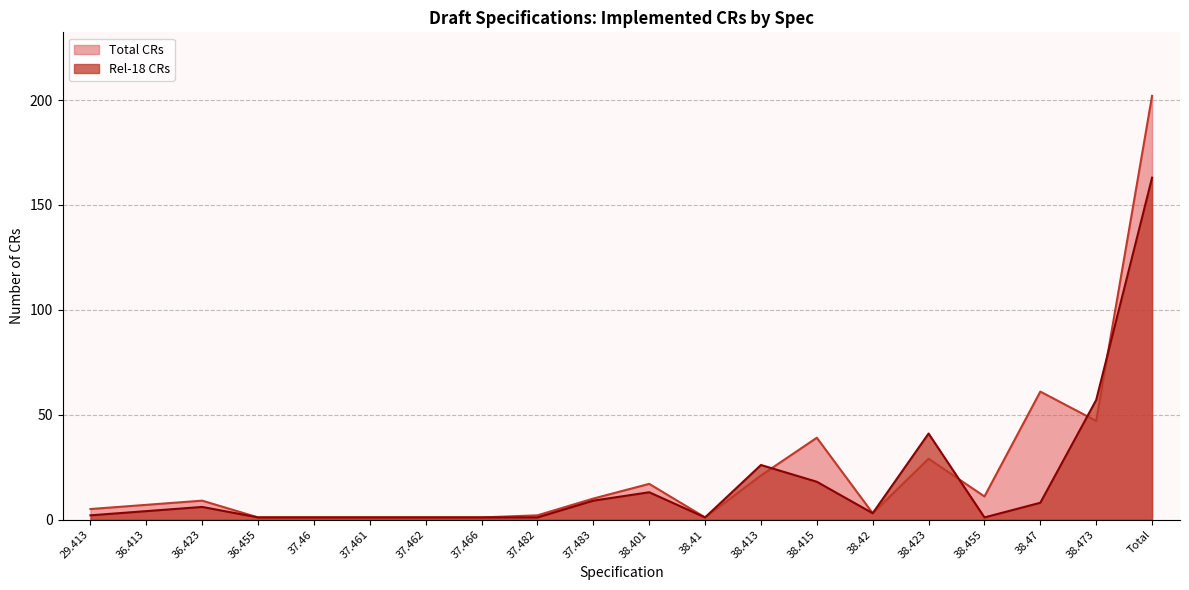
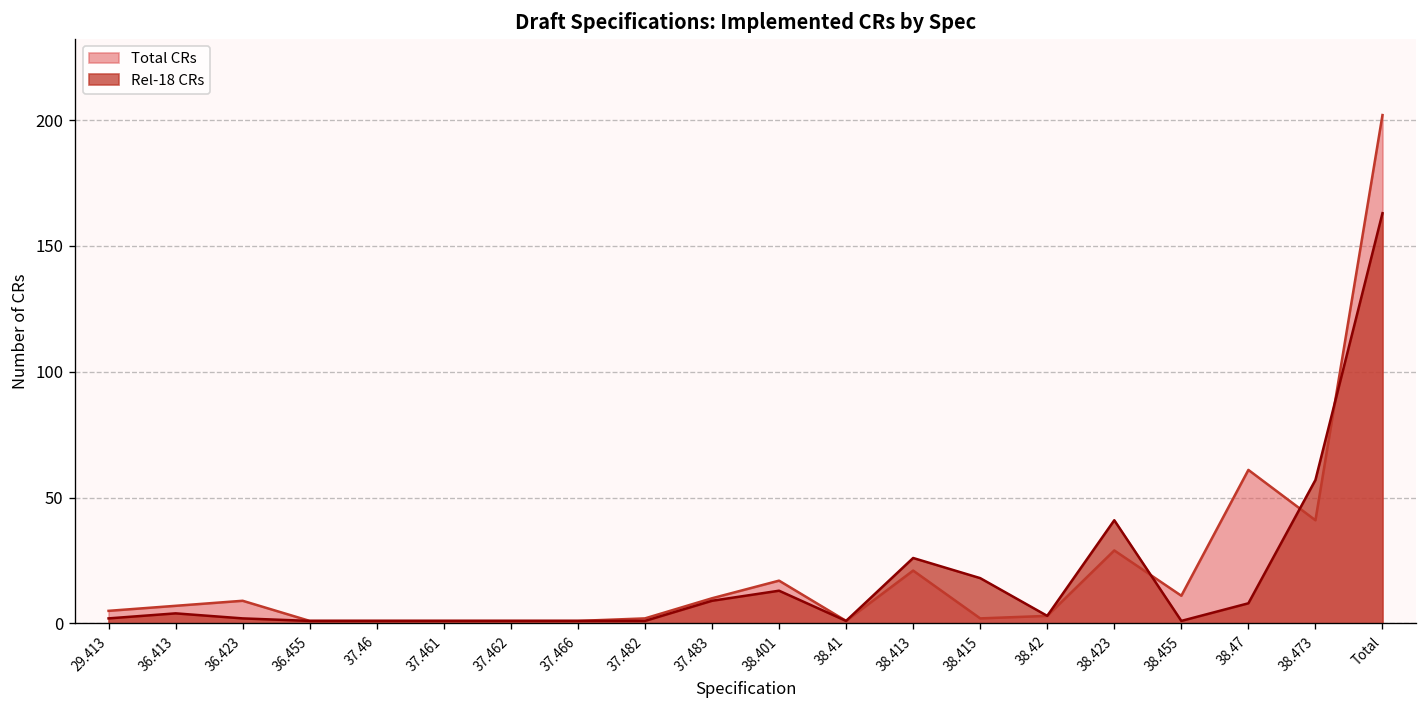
  {
    "Total CRs": {
      "29.413": 5,
      "36.413": 7,
      "36.423": 9,
      "38.401": 17,
      "38.413": 21,
-     "38.415": 39,
+     "38.415": 2,
      "38.423": 29,
      "38.455": 11,
      "38.47": 61,
-     "38.473": 47,
+     "38.473": 41,
      "Total": 202
    },
    "Rel-18 CRs": {
      "29.413": 2,
      "36.413": 4,
-     "36.423": 6,
+     "36.423": 2,
      "38.401": 13,
      "38.413": 26,
      "38.415": 18,
      "38.423": 41,
      "38.455": 1,
      "38.47": 8,
      "38.473": 57,
      "Total": 163
    }
  }
